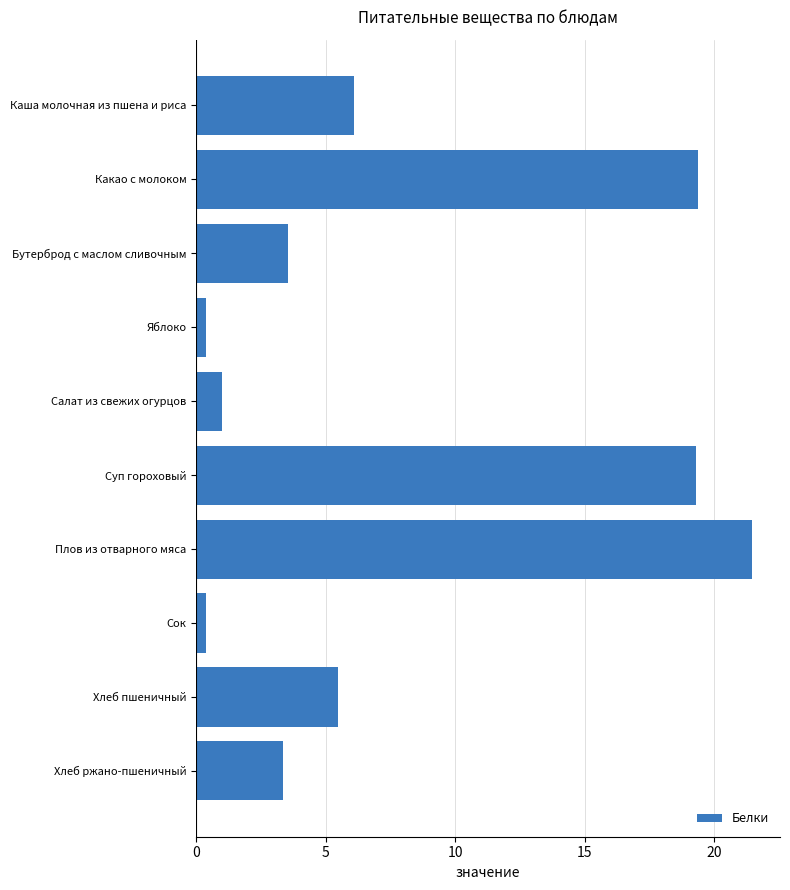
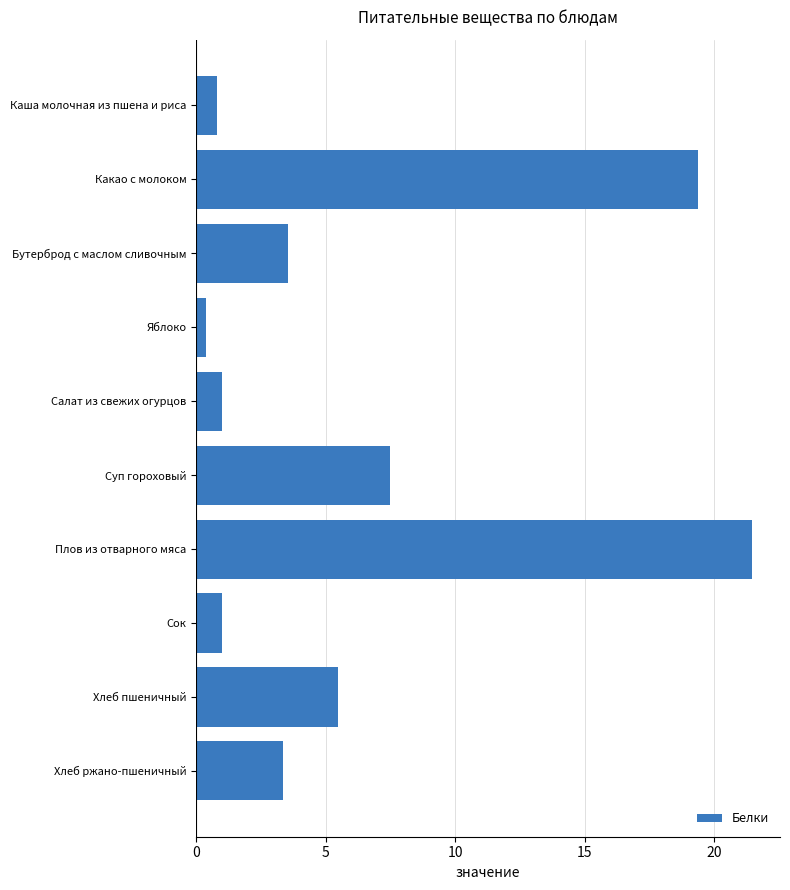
  {
-   "Каша молочная из пшена и риса": 6.1,
+   "Каша молочная из пшена и риса": 0.8,
    "Какао с молоком": 19.4,
    "Бутерброд с маслом сливочным": 3.5,
    "Яблоко": 0.4,
    "Салат из свежих огурцов": 1.0,
-   "Суп гороховый": 19.3,
+   "Суп гороховый": 7.5,
    "Плов из отварного мяса": 21.5,
-   "Сок": 0.4,
+   "Сок": 1.0,
    "Хлеб пшеничный": 5.5,
    "Хлеб ржано-пшеничный": 3.4
  }
